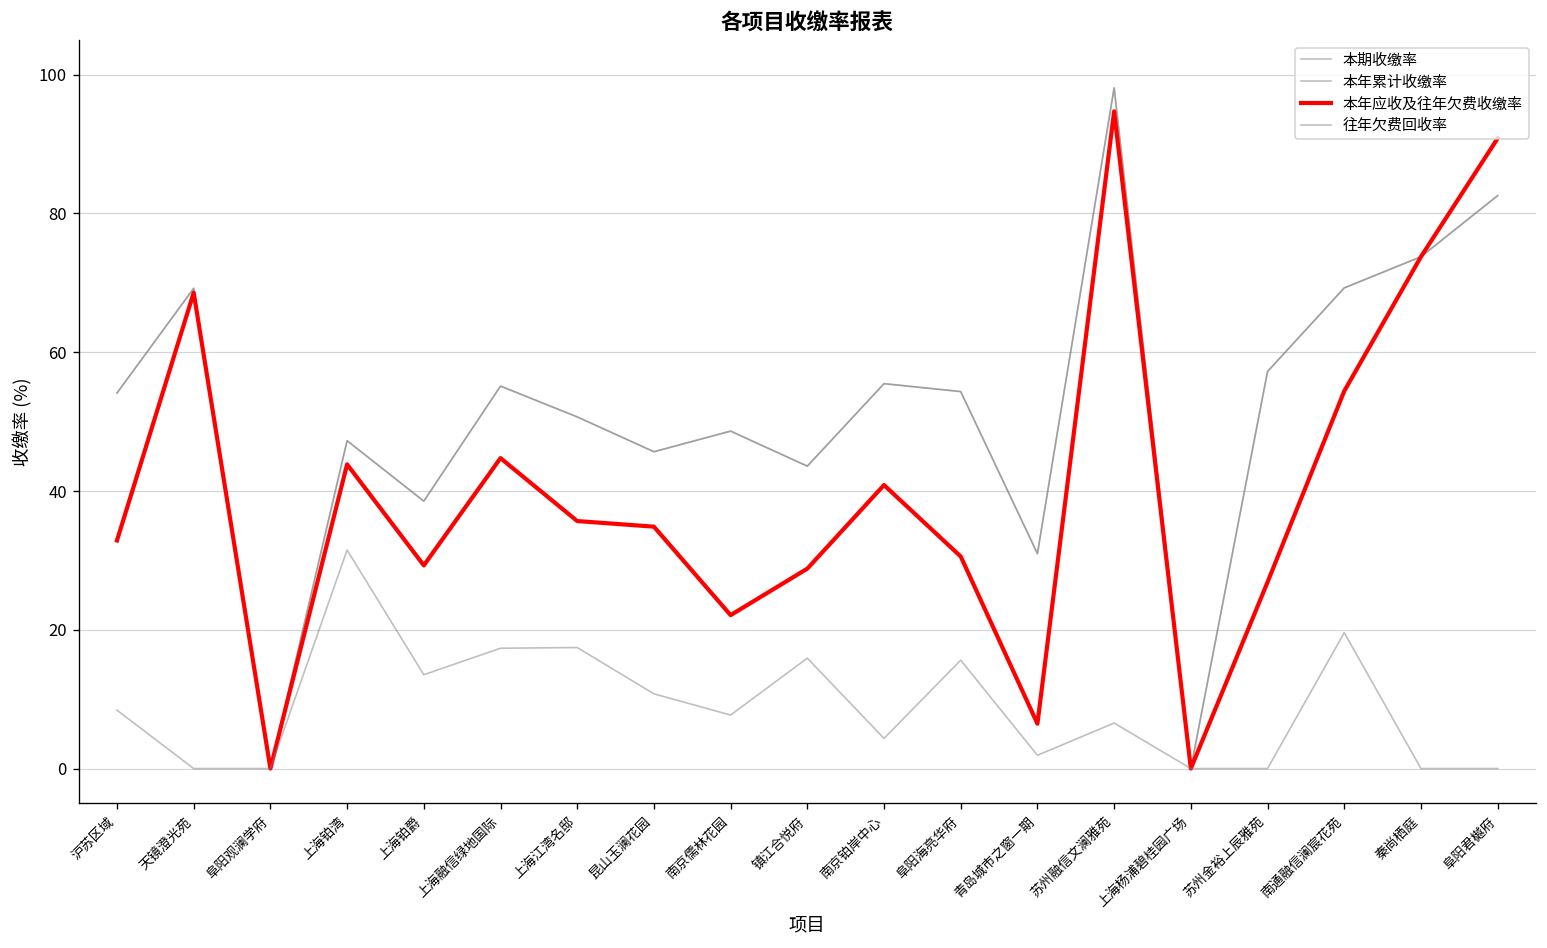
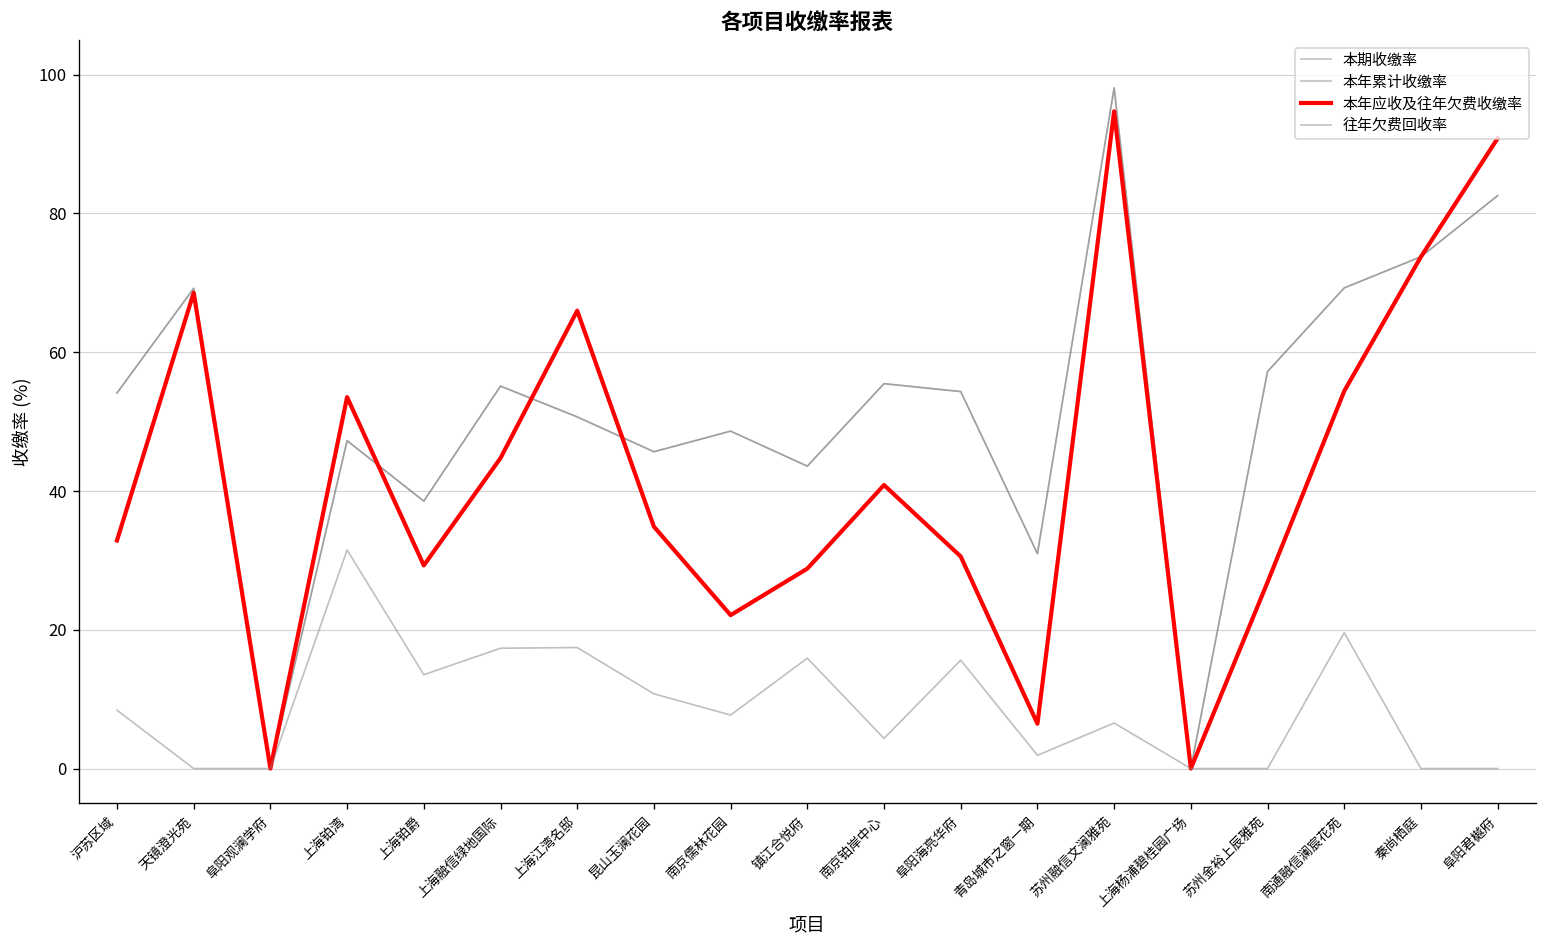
  {
    "本年应收及往年欠费收缴率": {
      "沪苏区域": 33,
      "天镜澄光苑": 69,
-     "上海铂湾": 44,
+     "上海铂湾": 54,
      "上海铂爵": 29,
      "上海融信绿地国际": 45,
-     "上海江湾名邸": 36,
+     "上海江湾名邸": 66,
      "昆山玉澜花园": 35,
      "南京儒林花园": 22,
      "镇江合悦府": 29,
      "南京铂岸中心": 41,
      "阜阳海亮华府": 31,
      "青岛城市之窗一期": 6,
      "苏州融信文澜雅苑": 95,
      "苏州金裕上辰雅苑": 27,
      "南通融信澜宸花苑": 54
    }
  }
